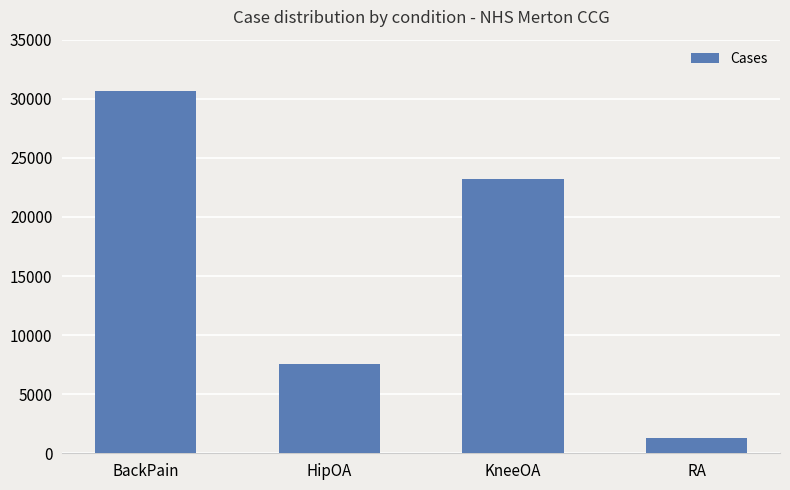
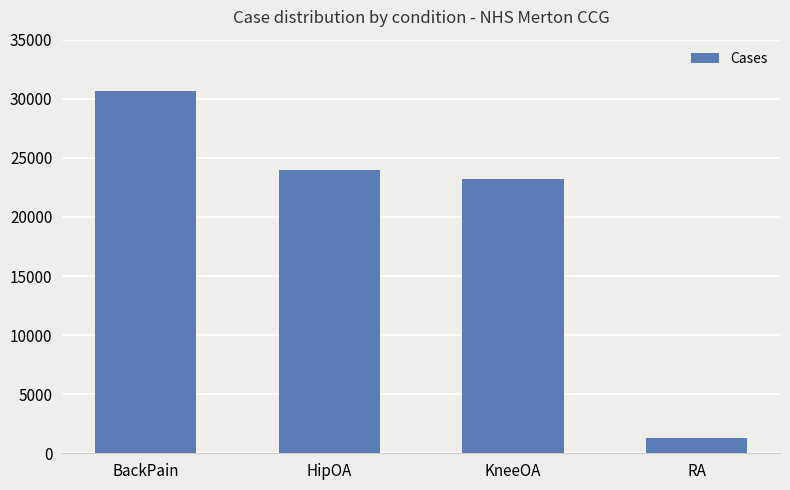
  {
    "BackPain": 30700,
-   "HipOA": 7500,
+   "HipOA": 24000,
    "KneeOA": 23200,
    "RA": 1300
  }
